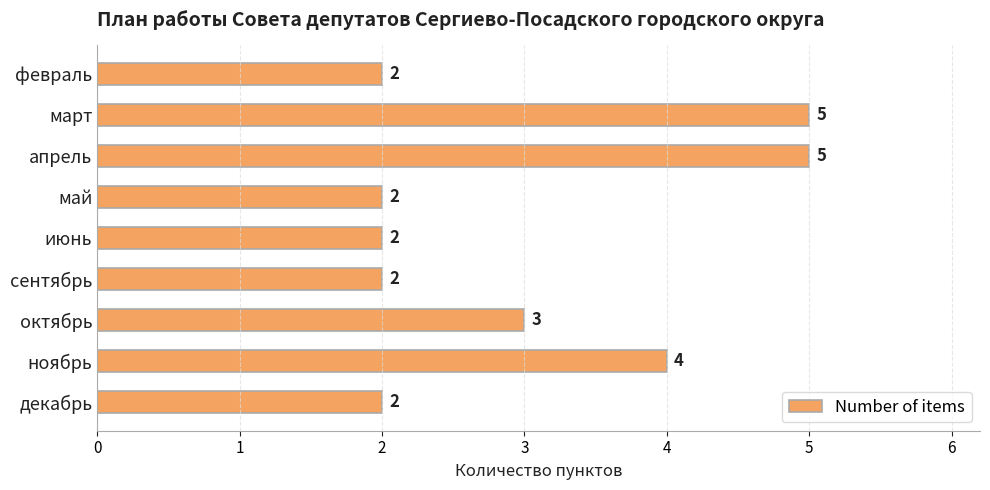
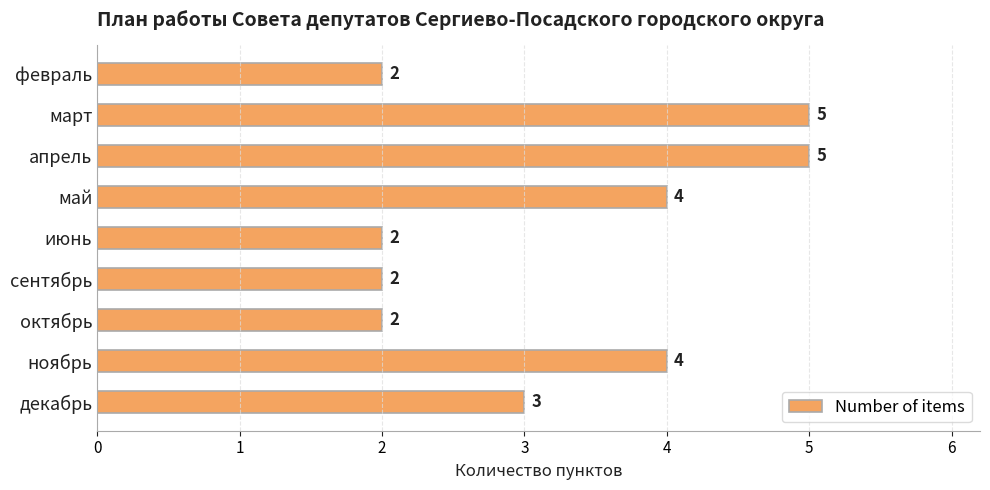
  {
    "февраль": 2,
    "март": 5,
    "апрель": 5,
-   "май": 2,
+   "май": 4,
    "июнь": 2,
    "сентябрь": 2,
-   "октябрь": 3,
+   "октябрь": 2,
    "ноябрь": 4,
-   "декабрь": 2
+   "декабрь": 3
  }
